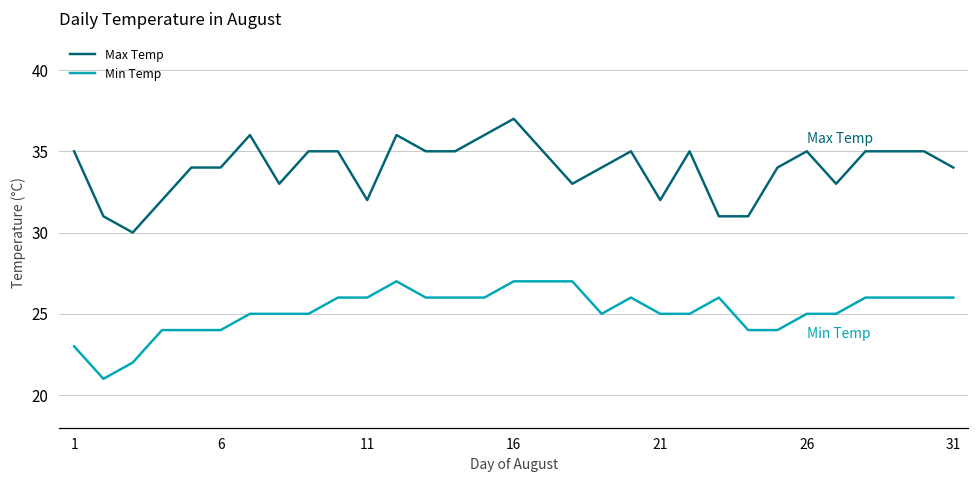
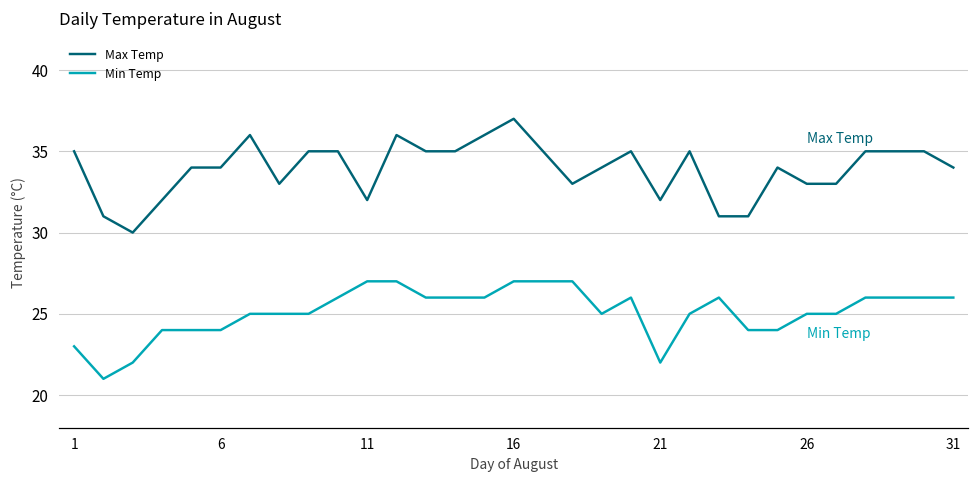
  {
    "Max Temp": {
      "1": 35,
      "6": 34,
      "11": 32,
      "16": 37,
      "21": 32,
-     "26": 35,
+     "26": 33,
      "31": 34
    },
    "Min Temp": {
      "1": 23,
      "6": 24,
-     "11": 26,
+     "11": 27,
      "16": 27,
-     "21": 25,
+     "21": 22,
      "26": 25,
      "31": 26
    }
  }
